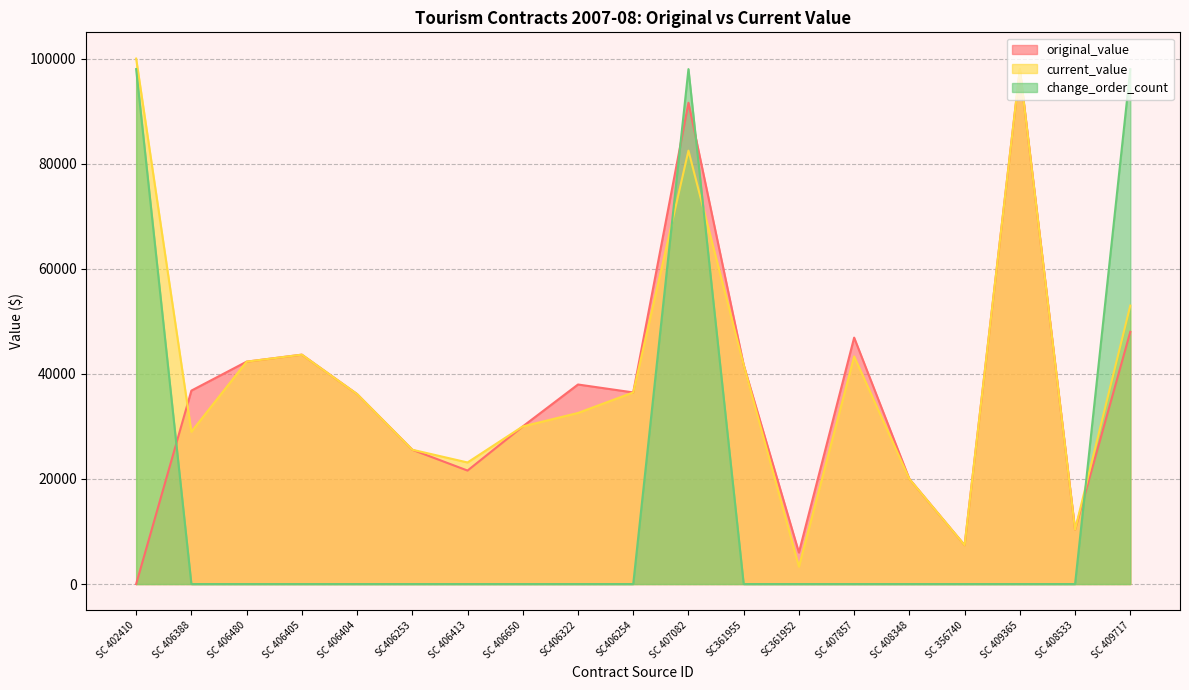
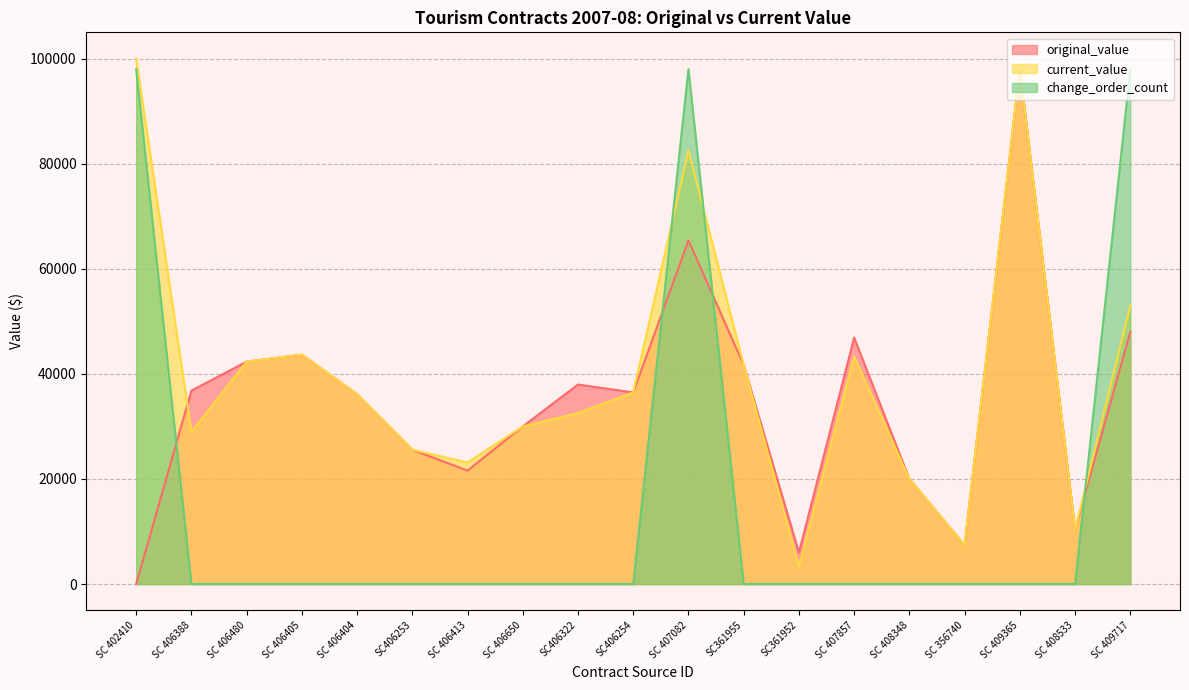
  {
    "original_value": {
      "SC 402410": 0,
      "SC 406388": 37000,
      "SC 406413": 22000,
      "SC406322": 38000,
-     "SC 407082": 92000,
+     "SC 407082": 65000,
      "SC361952": 6000,
      "SC 407857": 47000,
      "SC 409717": 48000
    },
    "current_value": {
      "SC 402410": 100000,
      "SC 406388": 29000,
      "SC 406413": 23000,
      "SC406322": 33000,
      "SC 407082": 82000,
      "SC361952": 3000,
      "SC 407857": 43000,
      "SC 409717": 53000
    },
    "change_order_count": {
      "SC 402410": 98000,
      "SC 406388": 0,
      "SC 406480": 0,
      "SC 406405": 0,
      "SC 406404": 0,
      "SC406253": 0,
      "SC 406413": 0,
      "SC 406650": 0,
      "SC406322": 0,
      "SC406254": 0,
      "SC 407082": 98000,
      "SC361955": 0,
      "SC361952": 0,
      "SC 407857": 0,
      "SC 408348": 0,
      "SC 356740": 0,
      "SC 409365": 0,
      "SC 408533": 0
    }
  }
